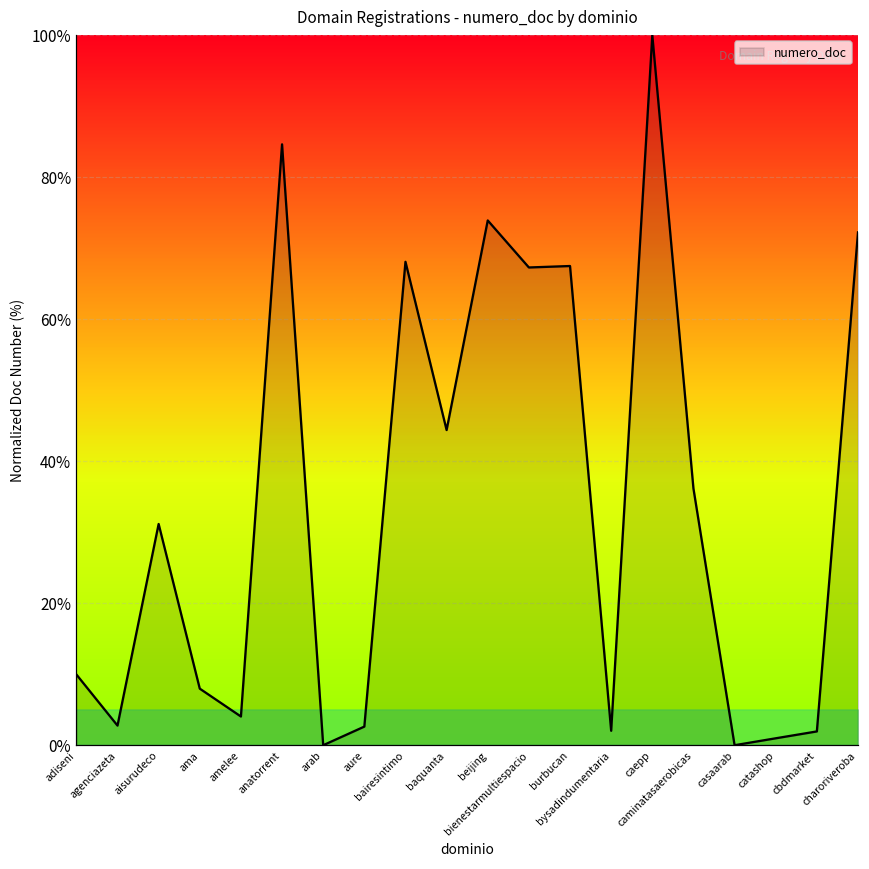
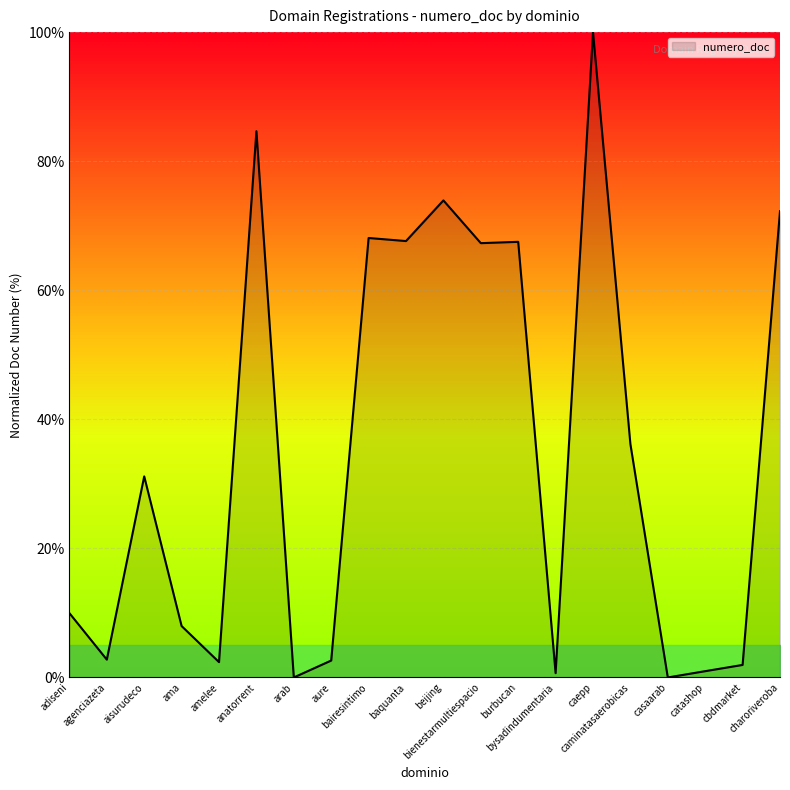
  {
    "numero_doc": {
      "adiseni": "10%",
      "agenciazeta": "3%",
      "aisurudeco": "31%",
      "ama": "8%",
-     "amelee": "4%",
+     "amelee": "2%",
      "anatorrent": "85%",
      "arab": "0%",
      "aure": "3%",
      "bairesintimo": "68%",
-     "baquanta": "44%",
+     "baquanta": "68%",
      "beijing": "74%",
      "bienestarmultiespacio": "67%",
      "burbucan": "68%",
-     "bysadindumentaria": "2%",
+     "bysadindumentaria": "1%",
      "caepp": "100%",
      "caminatasaerobicas": "36%",
      "casaarab": "0%",
      "catashop": "1%",
      "cbdmarket": "2%",
      "charoriveroba": "72%"
    }
  }
